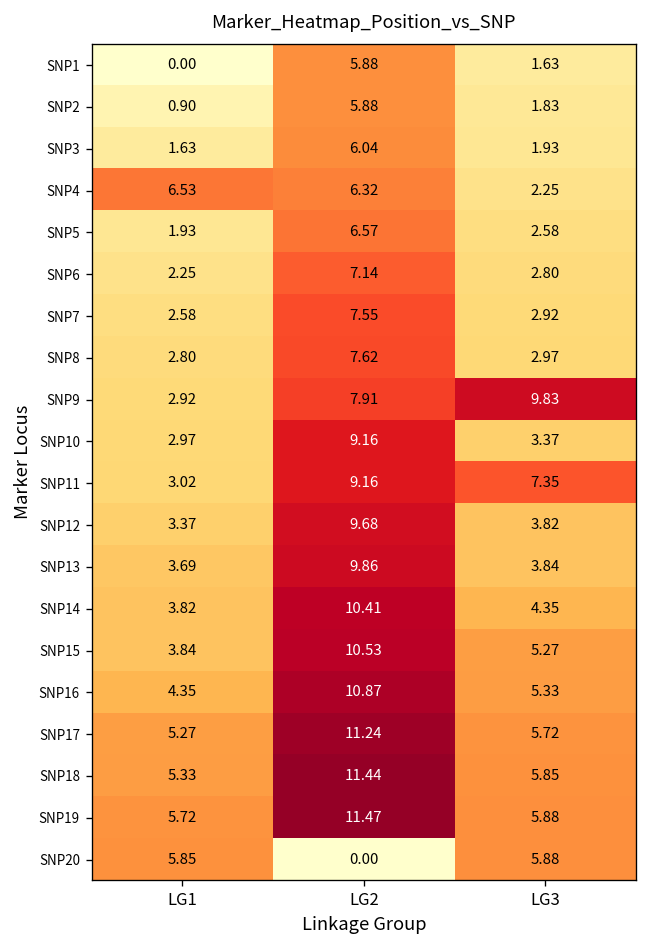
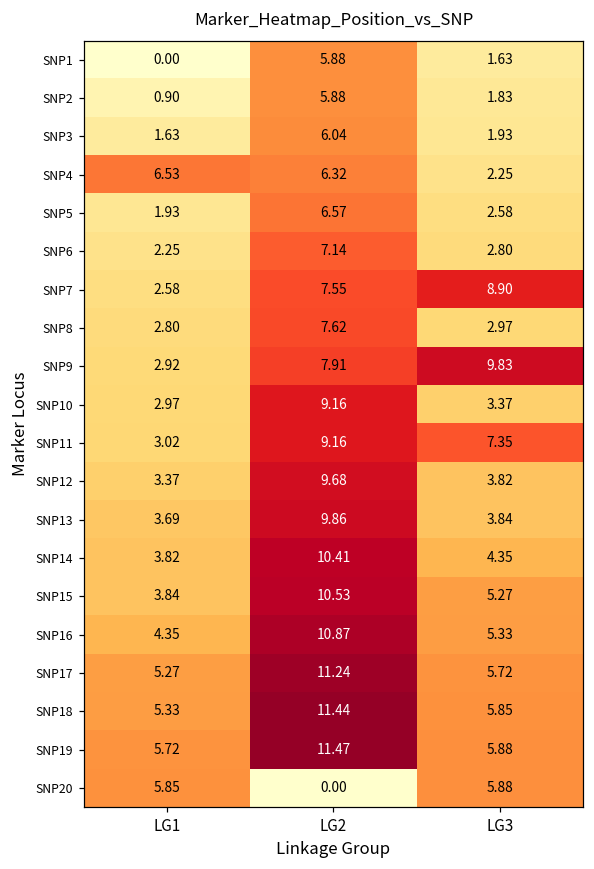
  {
    "SNP1": {
      "LG1": 0.00,
      "LG2": 5.88,
      "LG3": 1.63
    },
    "SNP2": {
      "LG1": 0.90,
      "LG2": 5.88,
      "LG3": 1.83
    },
    "SNP3": {
      "LG1": 1.63,
      "LG2": 6.04,
      "LG3": 1.93
    },
    "SNP4": {
      "LG1": 6.53,
      "LG2": 6.32,
      "LG3": 2.25
    },
    "SNP5": {
      "LG1": 1.93,
      "LG2": 6.57,
      "LG3": 2.58
    },
    "SNP6": {
      "LG1": 2.25,
      "LG2": 7.14,
      "LG3": 2.80
    },
    "SNP7": {
      "LG1": 2.58,
      "LG2": 7.55,
-     "LG3": 2.92
+     "LG3": 8.90
    },
    "SNP8": {
      "LG1": 2.80,
      "LG2": 7.62,
      "LG3": 2.97
    },
    "SNP9": {
      "LG1": 2.92,
      "LG2": 7.91,
      "LG3": 9.83
    },
    "SNP10": {
      "LG1": 2.97,
      "LG2": 9.16,
      "LG3": 3.37
    },
    "SNP11": {
      "LG1": 3.02,
      "LG2": 9.16,
      "LG3": 7.35
    },
    "SNP12": {
      "LG1": 3.37,
      "LG2": 9.68,
      "LG3": 3.82
    },
    "SNP13": {
      "LG1": 3.69,
      "LG2": 9.86,
      "LG3": 3.84
    },
    "SNP14": {
      "LG1": 3.82,
      "LG2": 10.41,
      "LG3": 4.35
    },
    "SNP15": {
      "LG1": 3.84,
      "LG2": 10.53,
      "LG3": 5.27
    },
    "SNP16": {
      "LG1": 4.35,
      "LG2": 10.87,
      "LG3": 5.33
    },
    "SNP17": {
      "LG1": 5.27,
      "LG2": 11.24,
      "LG3": 5.72
    },
    "SNP18": {
      "LG1": 5.33,
      "LG2": 11.44,
      "LG3": 5.85
    },
    "SNP19": {
      "LG1": 5.72,
      "LG2": 11.47,
      "LG3": 5.88
    },
    "SNP20": {
      "LG1": 5.85,
      "LG2": 0.00,
      "LG3": 5.88
    }
  }
